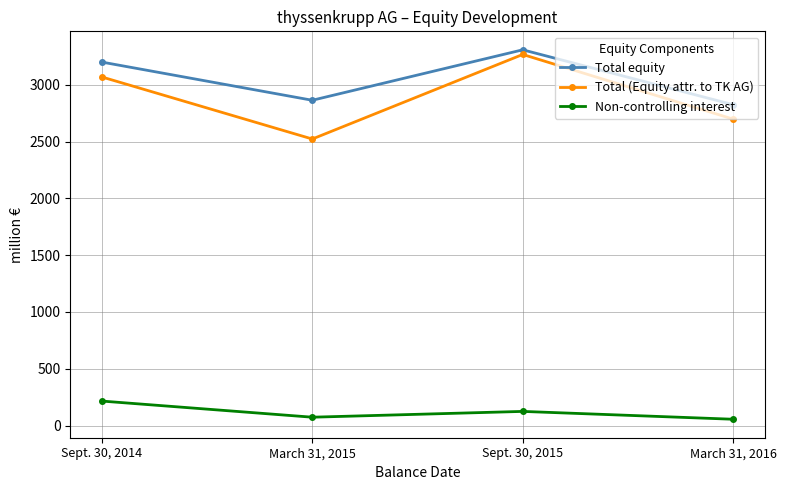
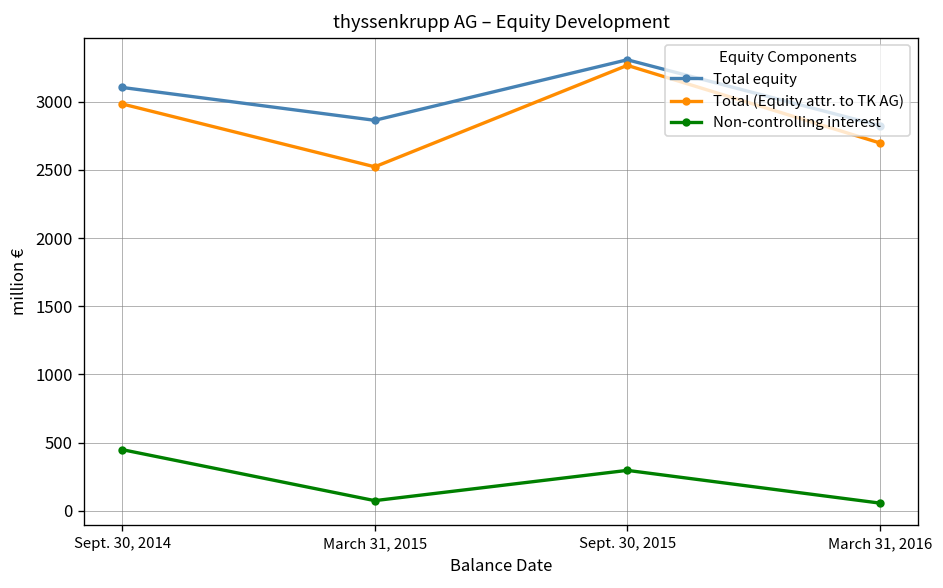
  {
    "Total equity": {
-     "Sept. 30, 2014": 3200,
+     "Sept. 30, 2014": 3100,
      "March 31, 2015": 2860,
      "Sept. 30, 2015": 3310
    },
    "Total (Equity attr. to TK AG)": {
-     "Sept. 30, 2014": 3070,
+     "Sept. 30, 2014": 2980,
      "March 31, 2015": 2520,
      "Sept. 30, 2015": 3270,
      "March 31, 2016": 2700
    },
    "Non-controlling interest": {
-     "Sept. 30, 2014": 220,
+     "Sept. 30, 2014": 450,
      "March 31, 2015": 70,
-     "Sept. 30, 2015": 130,
+     "Sept. 30, 2015": 300,
      "March 31, 2016": 60
    }
  }
